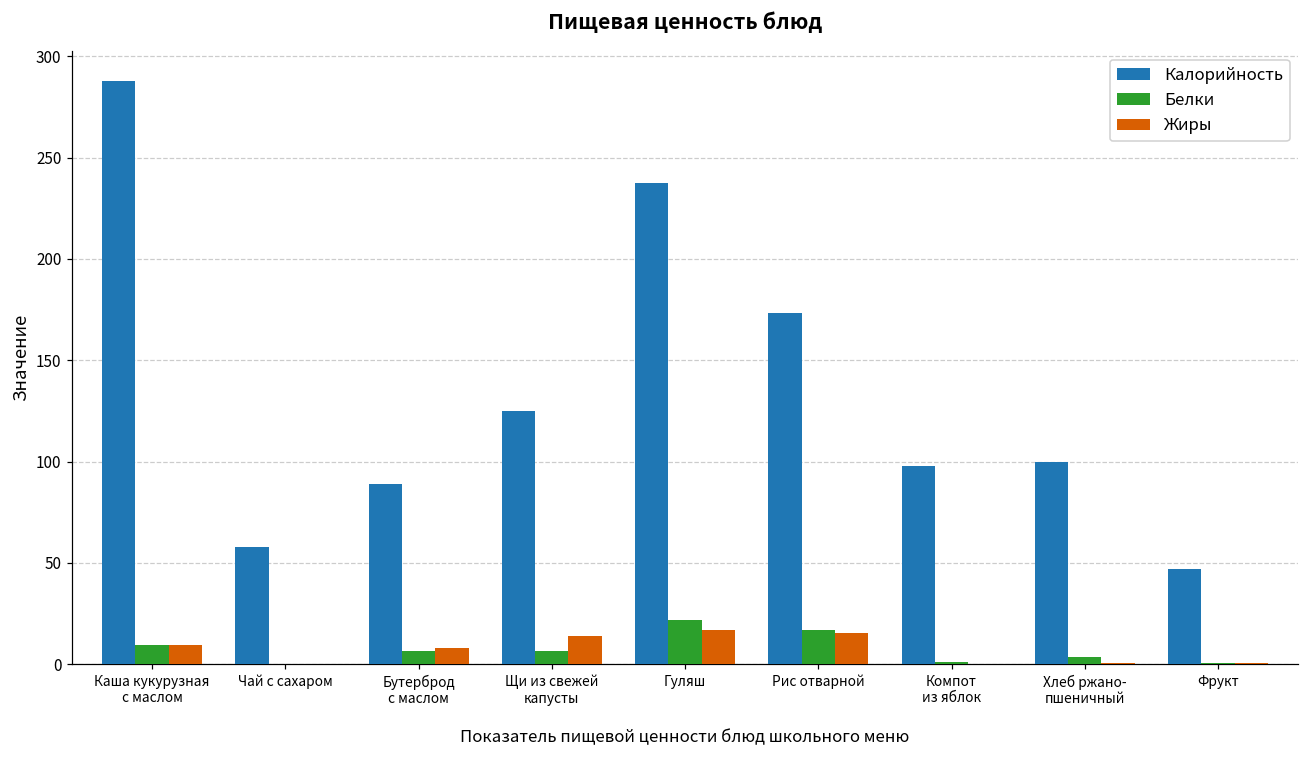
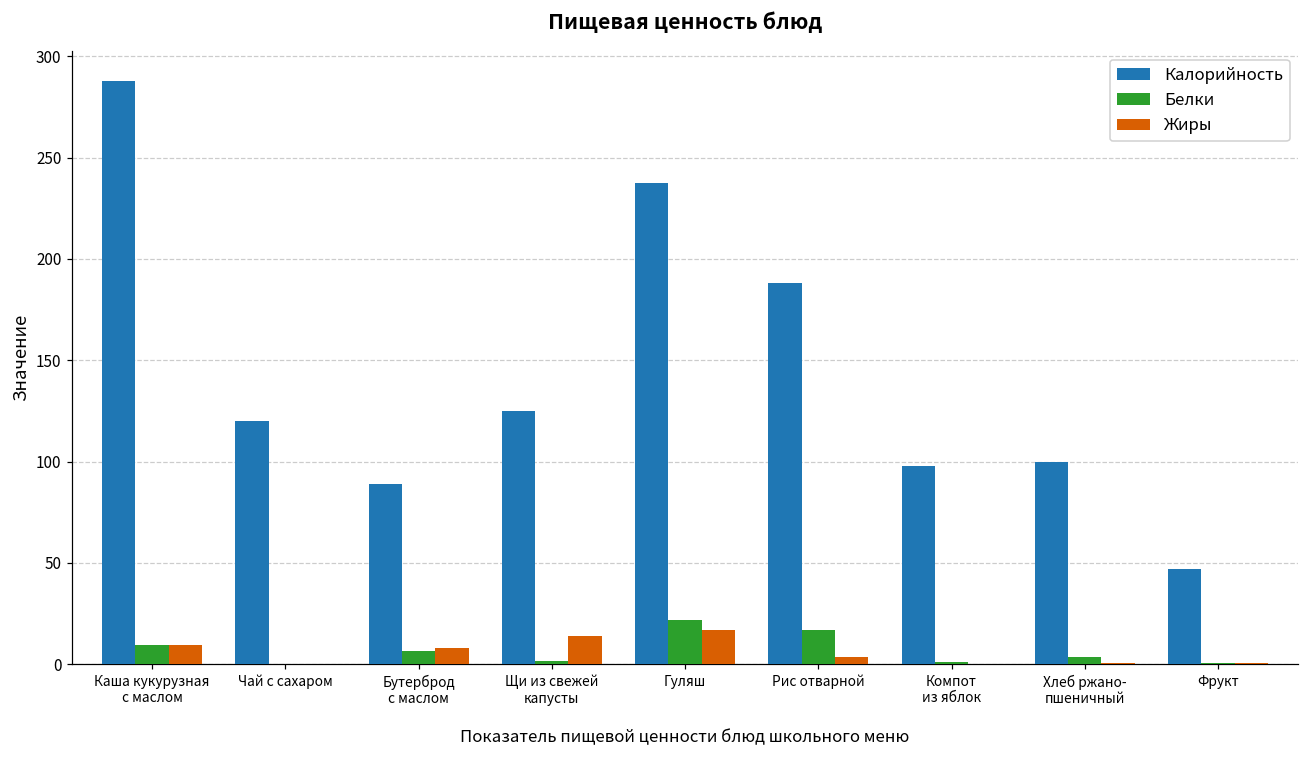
  {
    "Калорийность": {
      "Каша кукурузная с маслом": 288,
-     "Чай с сахаром": 58,
+     "Чай с сахаром": 120,
      "Бутерброд с маслом": 89,
      "Щи из свежей капусты": 125,
      "Гуляш": 238,
-     "Рис отварной": 173,
+     "Рис отварной": 188,
      "Компот из яблок": 98,
      "Хлеб ржано- пшеничный": 100,
      "Фрукт": 47
    },
    "Белки": {
      "Каша кукурузная с маслом": 9,
      "Бутерброд с маслом": 6,
-     "Щи из свежей капусты": 7,
+     "Щи из свежей капусты": 2,
      "Гуляш": 22,
      "Рис отварной": 17,
      "Хлеб ржано- пшеничный": 3
    },
    "Жиры": {
      "Каша кукурузная с маслом": 10,
      "Чай с сахаром": 0,
      "Бутерброд с маслом": 8,
      "Щи из свежей капусты": 14,
      "Гуляш": 17,
-     "Рис отварной": 15,
+     "Рис отварной": 3,
      "Компот из яблок": 0
    }
  }
